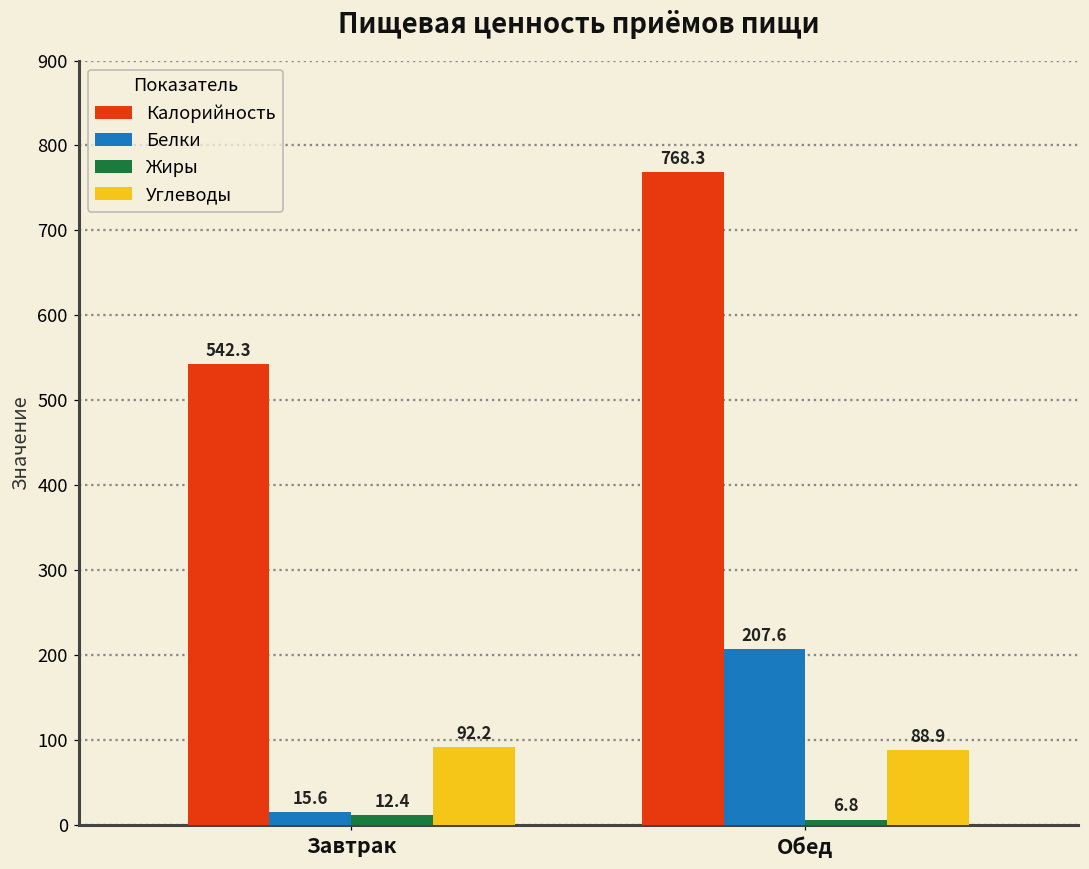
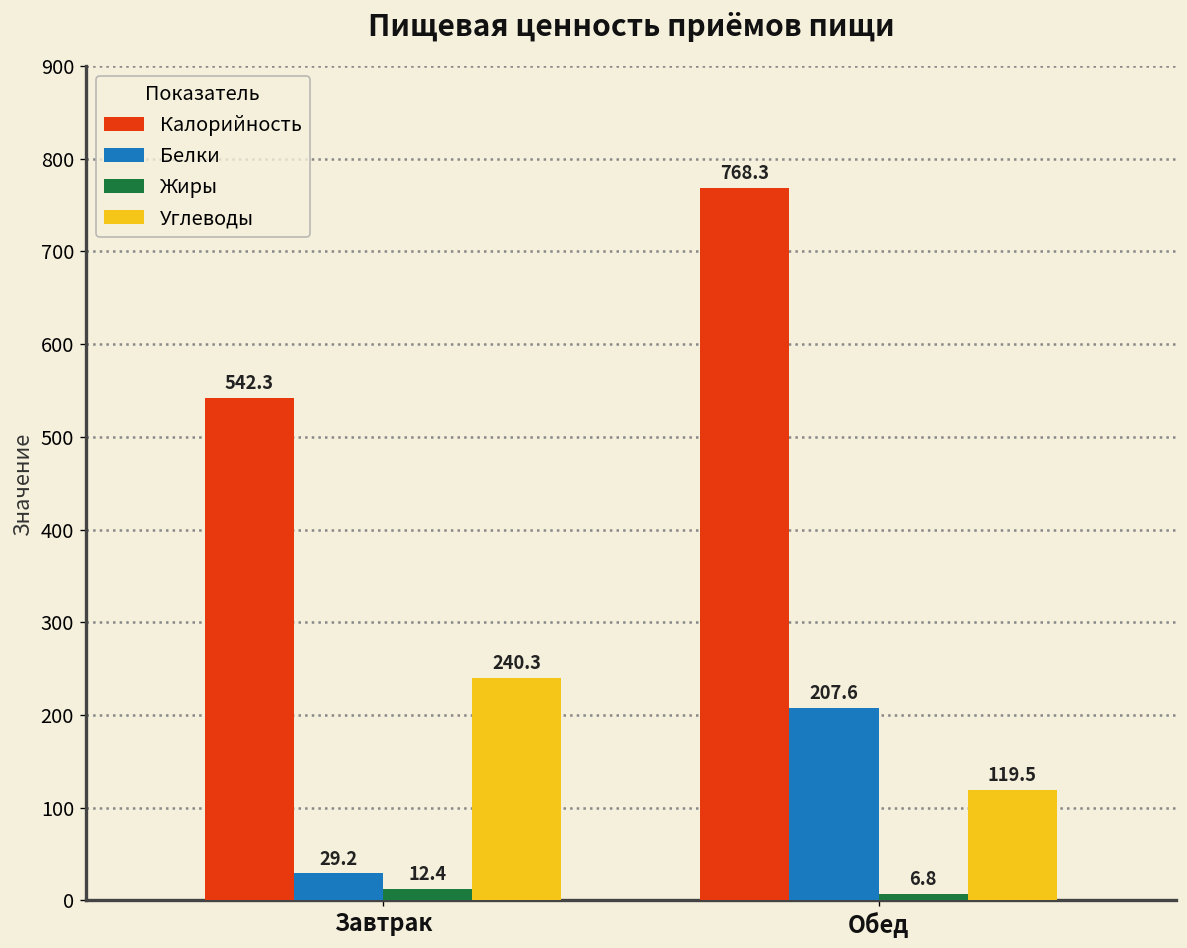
  {
    "Калорийность": {
      "Завтрак": 542.3,
      "Обед": 768.3
    },
    "Белки": {
-     "Завтрак": 15.6,
+     "Завтрак": 29.2,
      "Обед": 207.6
    },
    "Жиры": {
      "Завтрак": 12.4,
      "Обед": 6.8
    },
    "Углеводы": {
-     "Завтрак": 92.2,
-     "Обед": 88.9
+     "Завтрак": 240.3,
+     "Обед": 119.5
    }
  }
